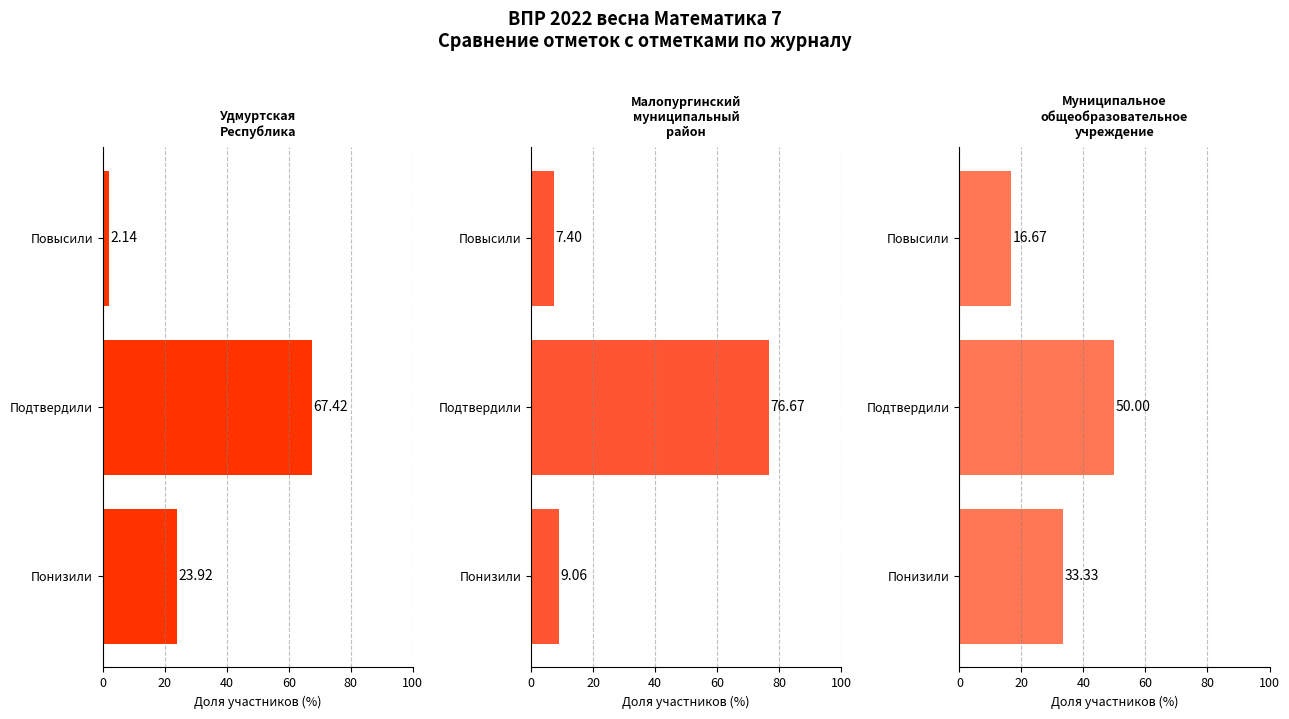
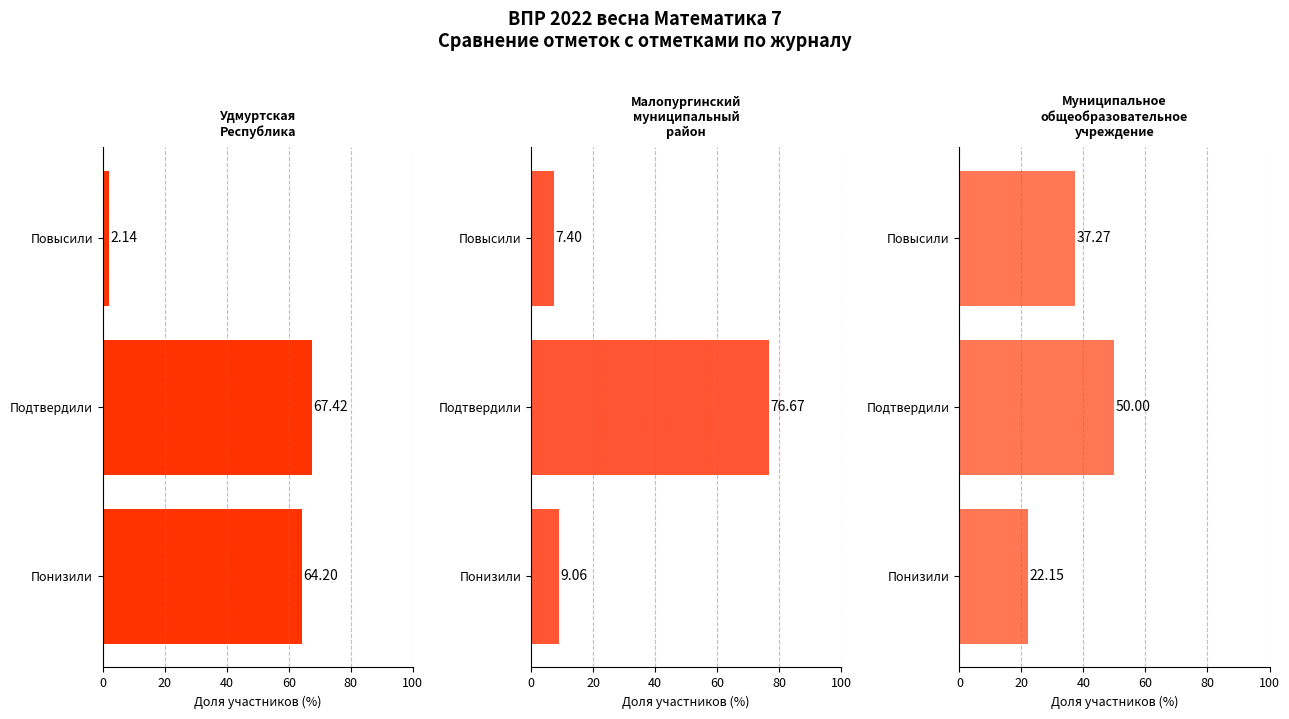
  {
    "Удмуртская Республика": {
      "Повысили": 2.14,
      "Подтвердили": 67.42,
-     "Понизили": 23.92
+     "Понизили": 64.20
    },
    "Малопургинский муниципальный район": {
      "Повысили": 7.40,
      "Подтвердили": 76.67,
      "Понизили": 9.06
    },
    "Муниципальное общеобразовательное учреждение": {
-     "Повысили": 16.67,
+     "Повысили": 37.27,
      "Подтвердили": 50.00,
-     "Понизили": 33.33
+     "Понизили": 22.15
    }
  }
